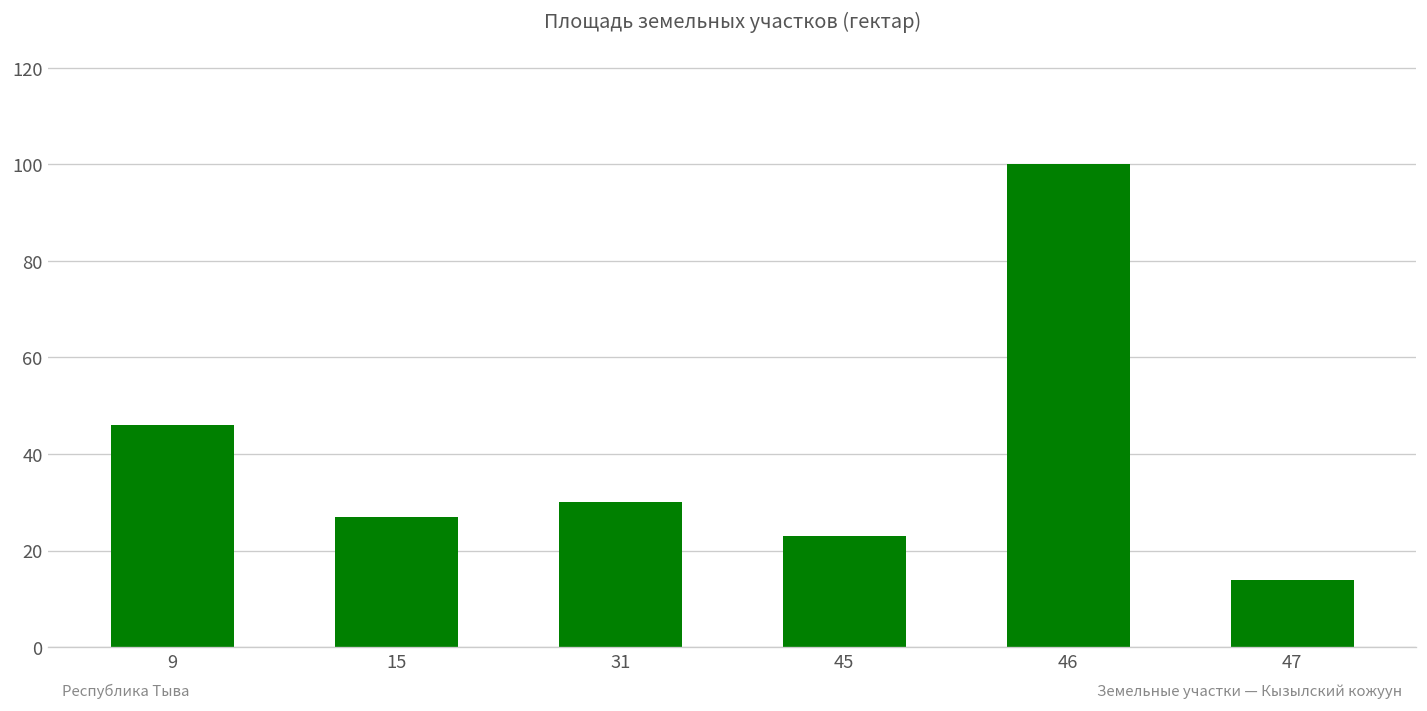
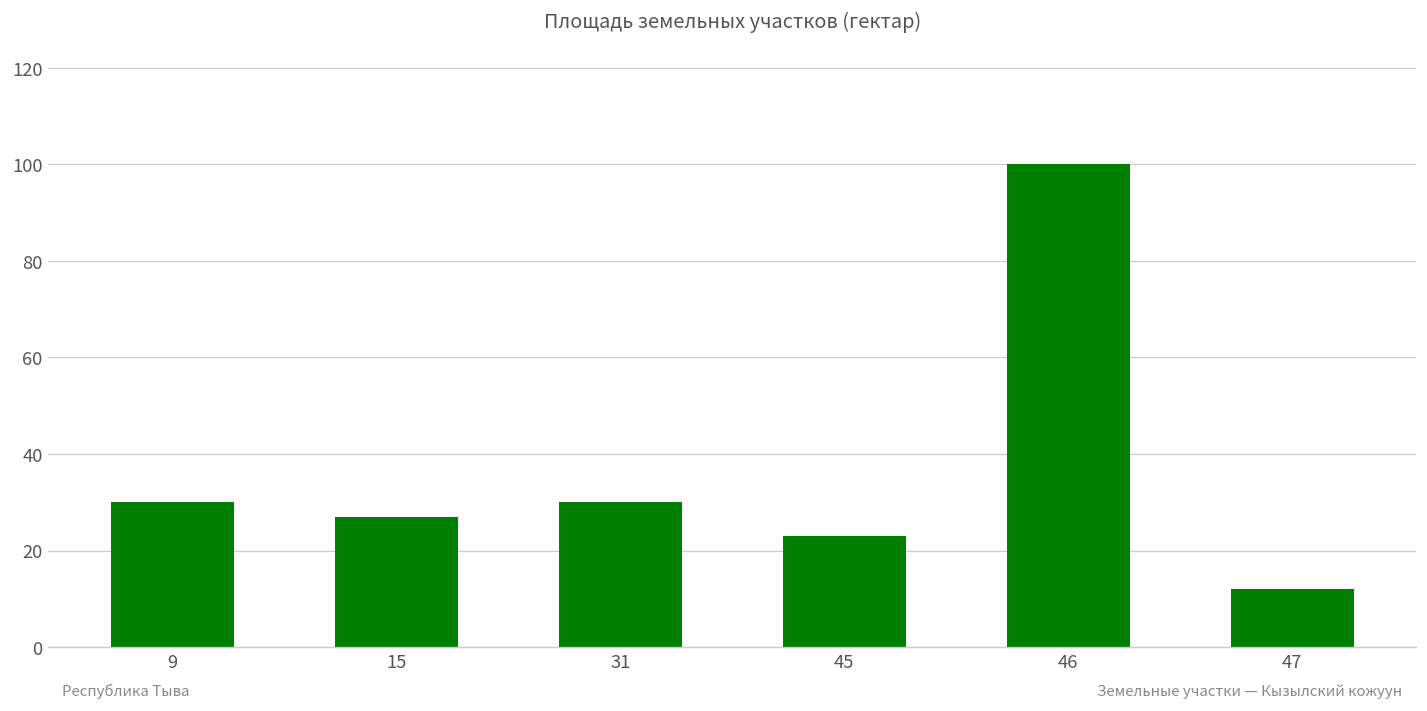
  {
-   "9": 46,
+   "9": 30,
    "15": 27,
    "31": 30,
    "45": 23,
    "46": 100,
-   "47": 14
+   "47": 12
  }
